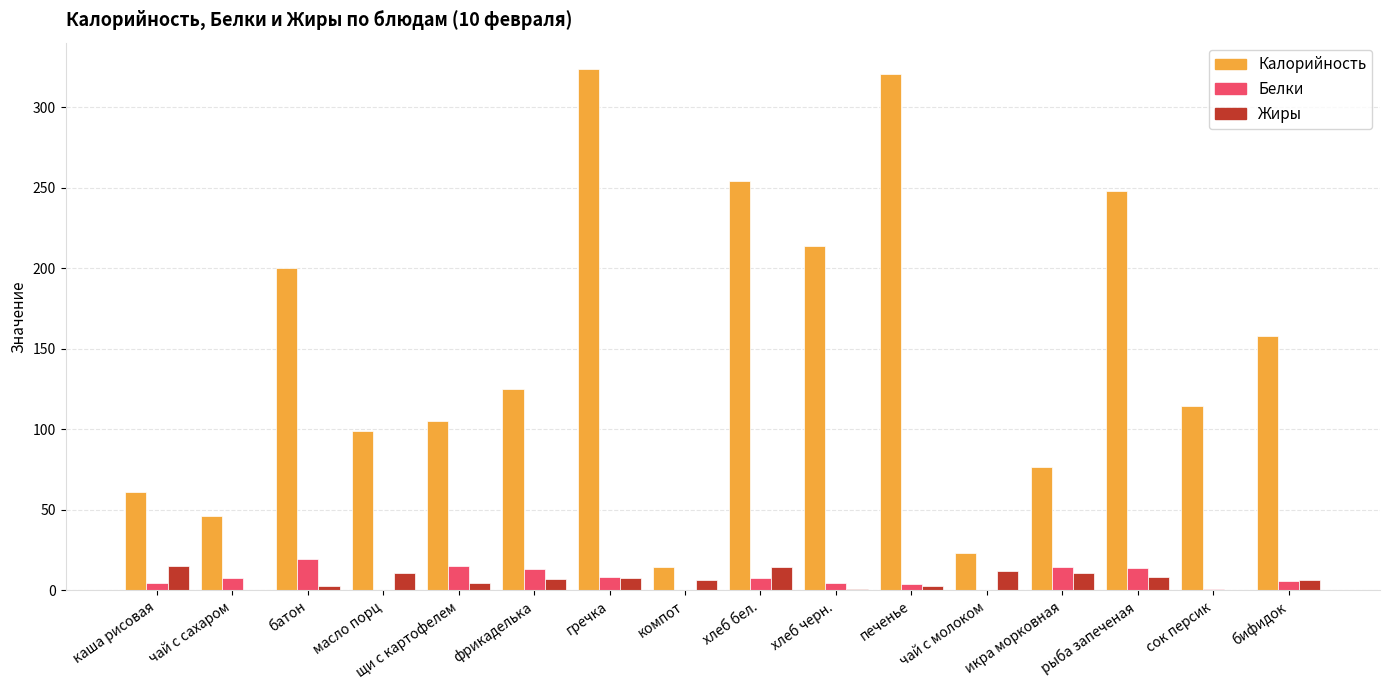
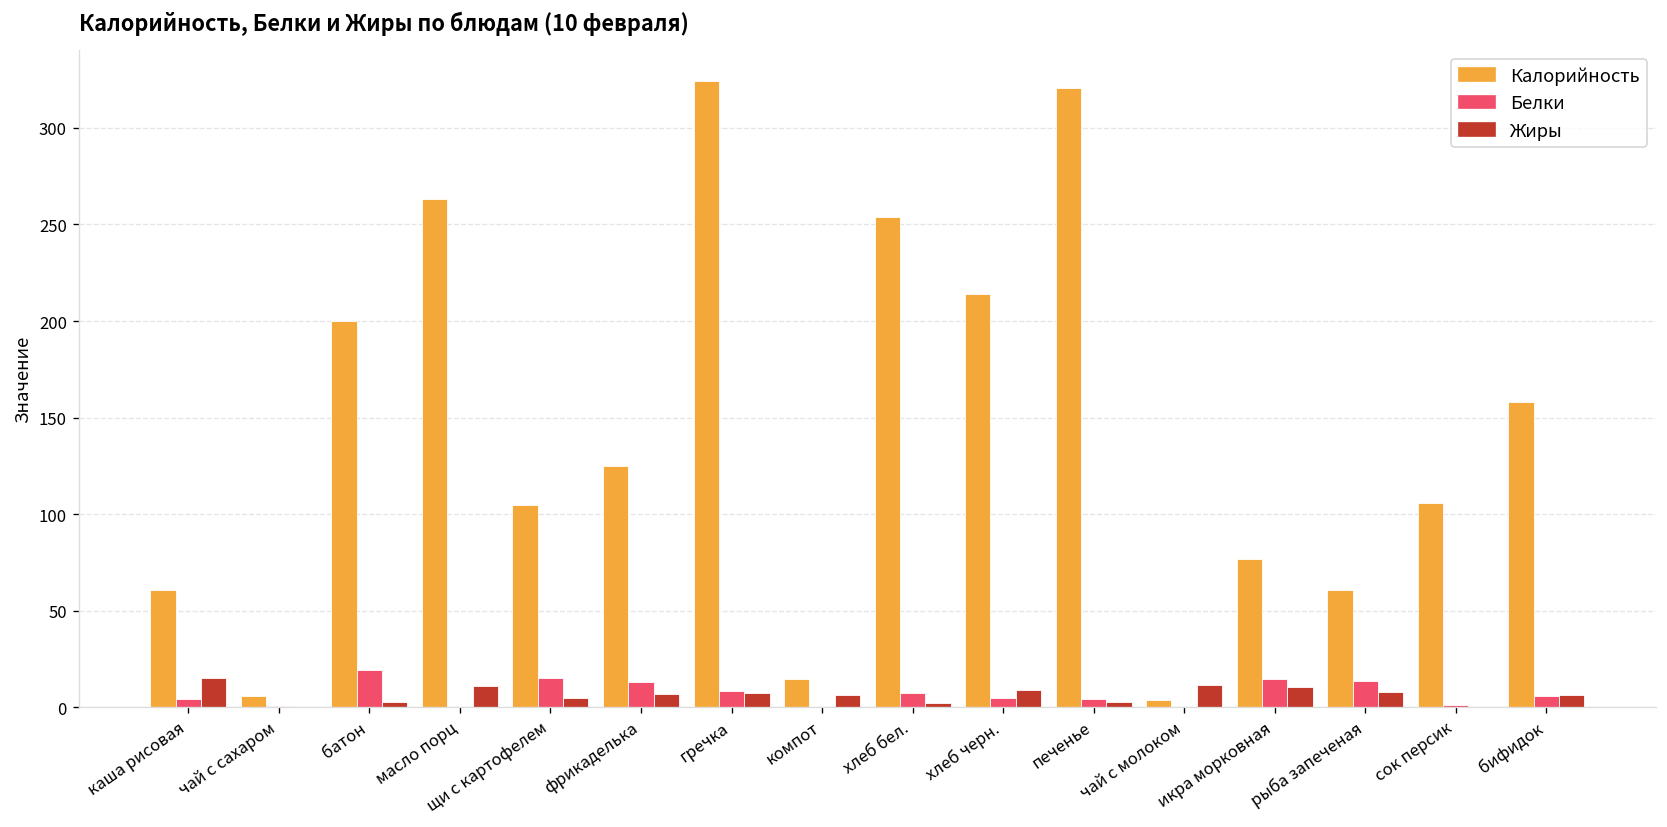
  {
    "Калорийность": {
      "каша рисовая": 61,
-     "чай с сахаром": 46,
+     "чай с сахаром": 6,
      "батон": 200,
-     "масло порц": 99,
+     "масло порц": 263,
      "щи с картофелем": 105,
      "фрикаделька": 125,
      "гречка": 324,
      "компот": 15,
      "хлеб бел.": 254,
      "хлеб черн.": 214,
      "печенье": 321,
-     "чай с молоком": 23,
+     "чай с молоком": 4,
      "икра морковная": 77,
-     "рыба запеченая": 248,
-     "сок персик": 115,
+     "рыба запеченая": 61,
+     "сок персик": 106,
      "бифидок": 158
    },
    "Белки": {
      "каша рисовая": 4,
-     "чай с сахаром": 8,
+     "чай с сахаром": 1,
      "батон": 20,
      "щи с картофелем": 15,
      "фрикаделька": 13,
      "гречка": 8,
      "компот": 0,
      "хлеб бел.": 8,
      "хлеб черн.": 5,
      "печенье": 4,
      "икра морковная": 15,
      "рыба запеченая": 14,
      "бифидок": 6
    },
    "Жиры": {
      "каша рисовая": 15,
      "батон": 3,
      "масло порц": 11,
      "щи с картофелем": 5,
      "фрикаделька": 7,
      "гречка": 8,
      "компот": 7,
-     "хлеб бел.": 15,
-     "хлеб черн.": 1,
+     "хлеб бел.": 2,
+     "хлеб черн.": 9,
      "печенье": 3,
      "чай с молоком": 12,
      "икра морковная": 11,
      "рыба запеченая": 8,
      "сок персик": 0,
      "бифидок": 6
    }
  }
